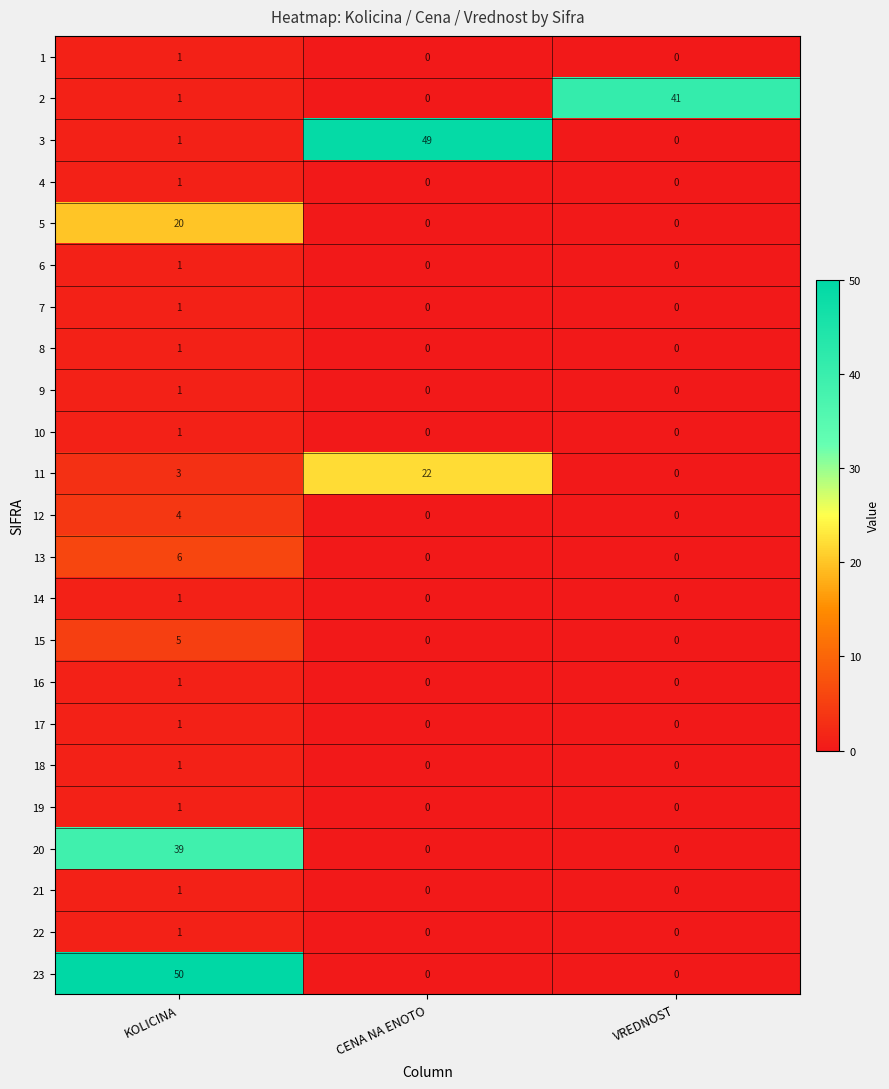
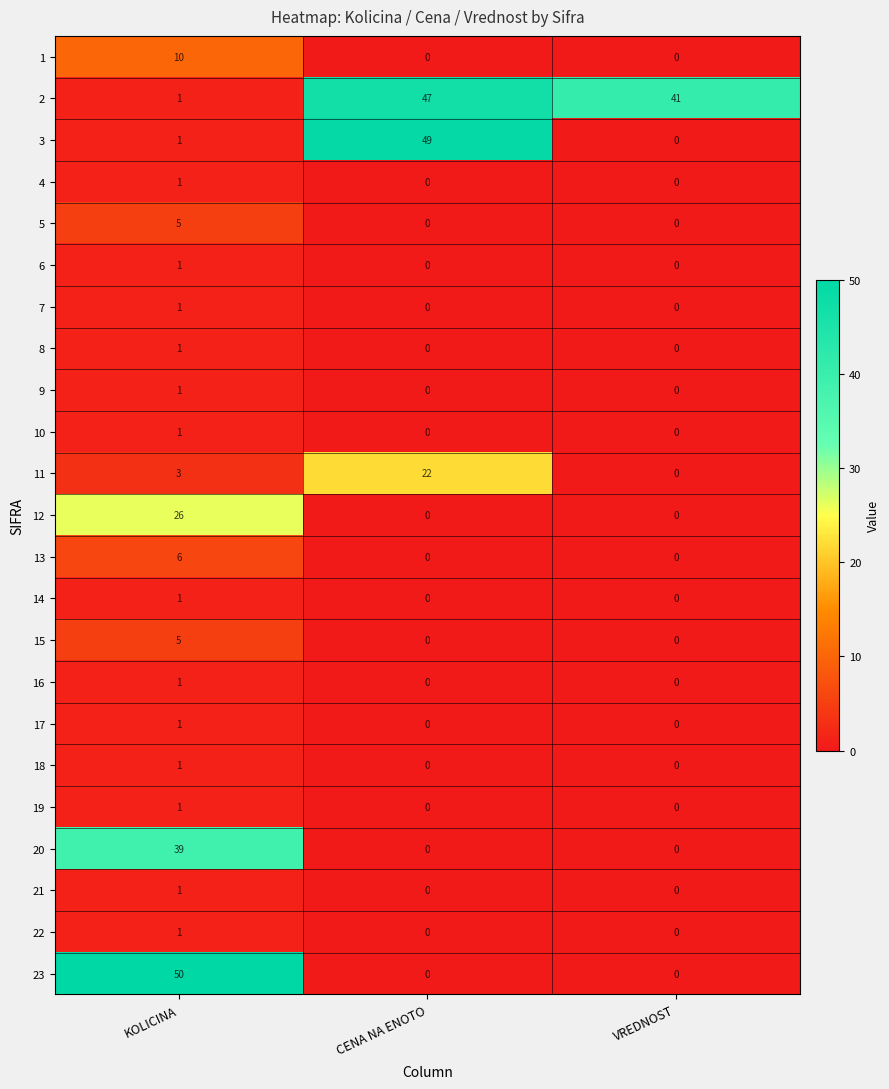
  {
    "1": {
-     "KOLICINA": 1,
+     "KOLICINA": 10,
      "CENA NA ENOTO": 0,
      "VREDNOST": 0
    },
    "2": {
      "KOLICINA": 1,
-     "CENA NA ENOTO": 0,
+     "CENA NA ENOTO": 47,
      "VREDNOST": 41
    },
    "3": {
      "KOLICINA": 1,
      "CENA NA ENOTO": 49,
      "VREDNOST": 0
    },
    "4": {
      "KOLICINA": 1,
      "CENA NA ENOTO": 0,
      "VREDNOST": 0
    },
    "5": {
-     "KOLICINA": 20,
+     "KOLICINA": 5,
      "CENA NA ENOTO": 0,
      "VREDNOST": 0
    },
    "6": {
      "KOLICINA": 1,
      "CENA NA ENOTO": 0,
      "VREDNOST": 0
    },
    "7": {
      "KOLICINA": 1,
      "CENA NA ENOTO": 0,
      "VREDNOST": 0
    },
    "8": {
      "KOLICINA": 1,
      "CENA NA ENOTO": 0,
      "VREDNOST": 0
    },
    "9": {
      "KOLICINA": 1,
      "CENA NA ENOTO": 0,
      "VREDNOST": 0
    },
    "10": {
      "KOLICINA": 1,
      "CENA NA ENOTO": 0,
      "VREDNOST": 0
    },
    "11": {
      "KOLICINA": 3,
      "CENA NA ENOTO": 22,
      "VREDNOST": 0
    },
    "12": {
-     "KOLICINA": 4,
+     "KOLICINA": 26,
      "CENA NA ENOTO": 0,
      "VREDNOST": 0
    },
    "13": {
      "KOLICINA": 6,
      "CENA NA ENOTO": 0,
      "VREDNOST": 0
    },
    "14": {
      "KOLICINA": 1,
      "CENA NA ENOTO": 0,
      "VREDNOST": 0
    },
    "15": {
      "KOLICINA": 5,
      "CENA NA ENOTO": 0,
      "VREDNOST": 0
    },
    "16": {
      "KOLICINA": 1,
      "CENA NA ENOTO": 0,
      "VREDNOST": 0
    },
    "17": {
      "KOLICINA": 1,
      "CENA NA ENOTO": 0,
      "VREDNOST": 0
    },
    "18": {
      "KOLICINA": 1,
      "CENA NA ENOTO": 0,
      "VREDNOST": 0
    },
    "19": {
      "KOLICINA": 1,
      "CENA NA ENOTO": 0,
      "VREDNOST": 0
    },
    "20": {
      "KOLICINA": 39,
      "CENA NA ENOTO": 0,
      "VREDNOST": 0
    },
    "21": {
      "KOLICINA": 1,
      "CENA NA ENOTO": 0,
      "VREDNOST": 0
    },
    "22": {
      "KOLICINA": 1,
      "CENA NA ENOTO": 0,
      "VREDNOST": 0
    },
    "23": {
      "KOLICINA": 50,
      "CENA NA ENOTO": 0,
      "VREDNOST": 0
    }
  }
